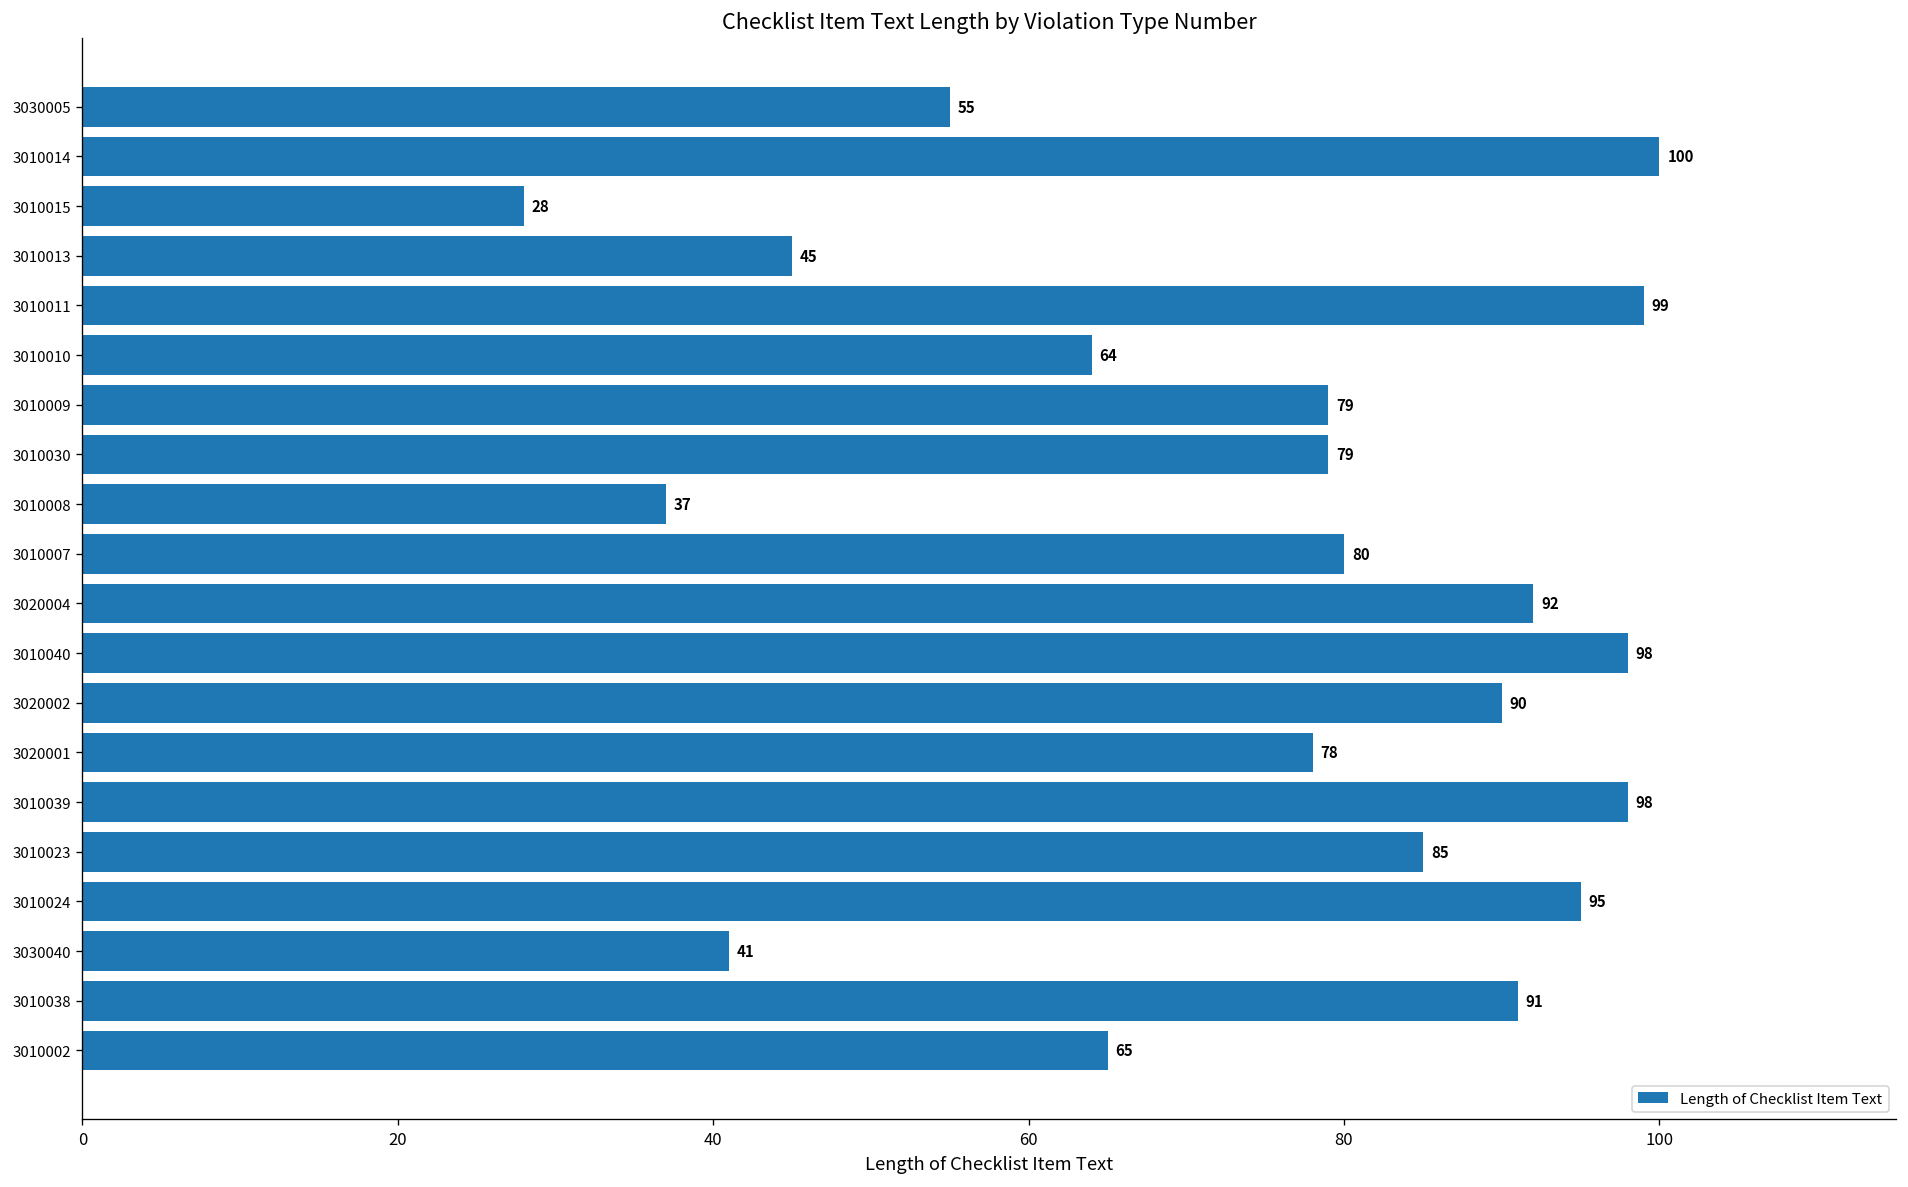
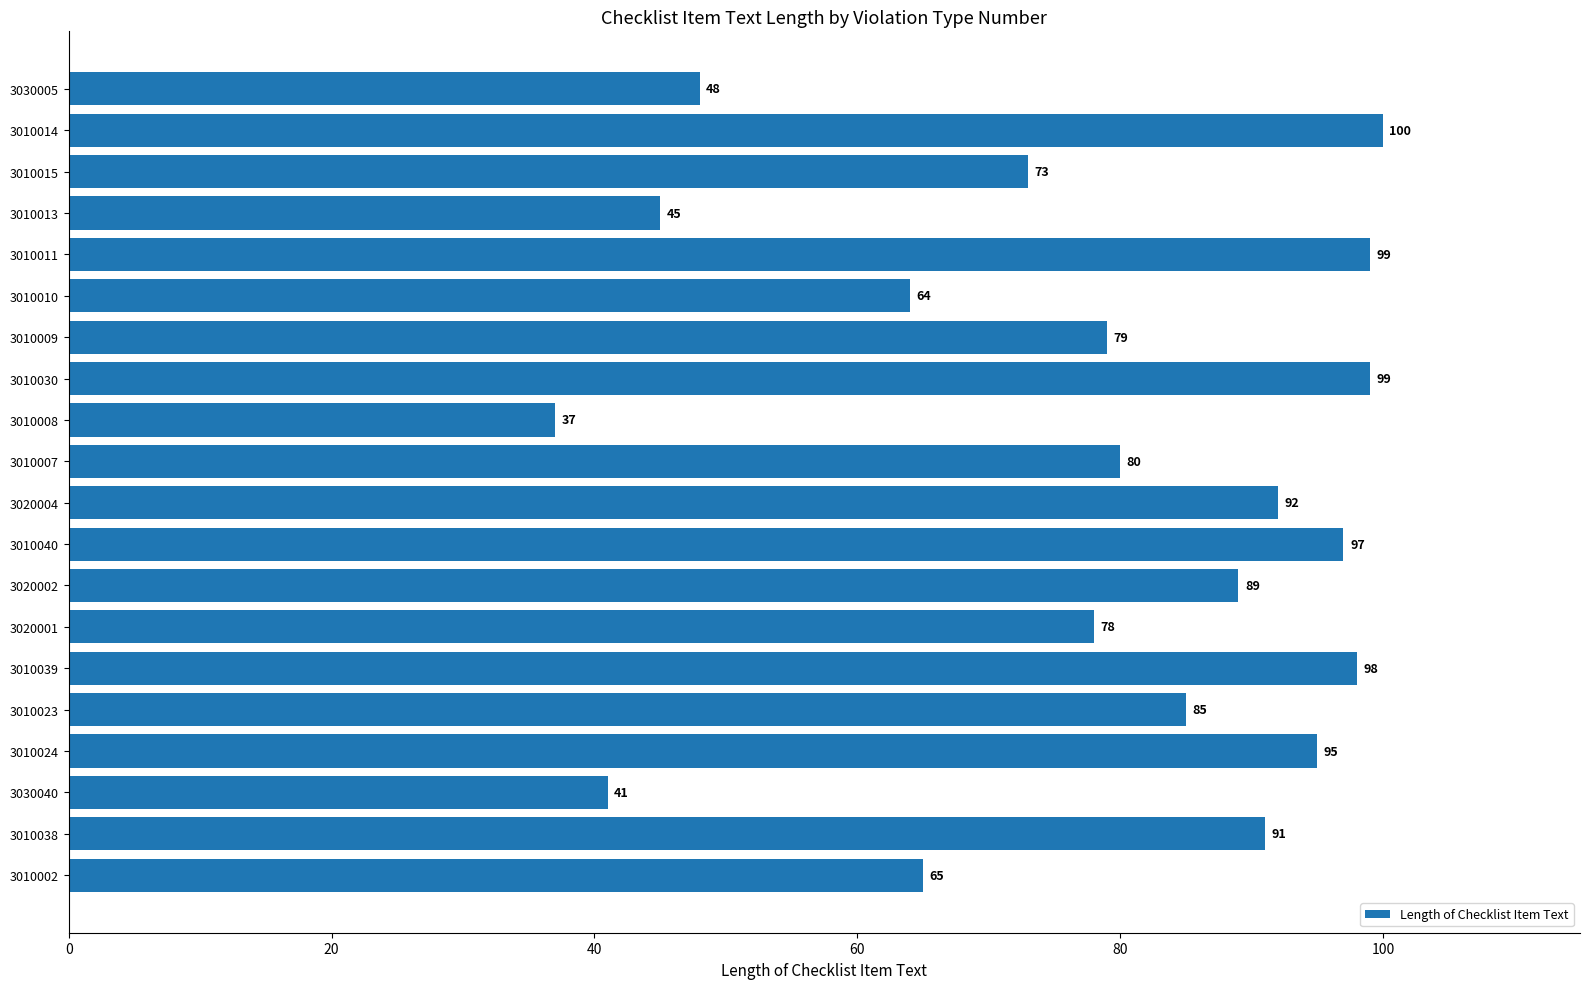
  {
-   "3030005": 55,
+   "3030005": 48,
    "3010014": 100,
-   "3010015": 28,
+   "3010015": 73,
    "3010013": 45,
    "3010011": 99,
    "3010010": 64,
    "3010009": 79,
-   "3010030": 79,
+   "3010030": 99,
    "3010008": 37,
    "3010007": 80,
    "3020004": 92,
-   "3010040": 98,
-   "3020002": 90,
+   "3010040": 97,
+   "3020002": 89,
    "3020001": 78,
    "3010039": 98,
    "3010023": 85,
    "3010024": 95,
    "3030040": 41,
    "3010038": 91,
    "3010002": 65
  }
